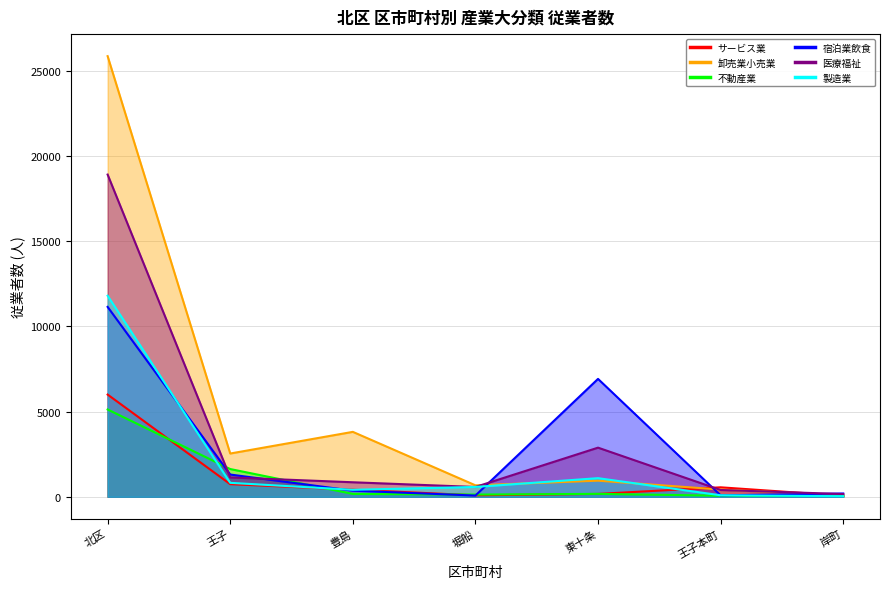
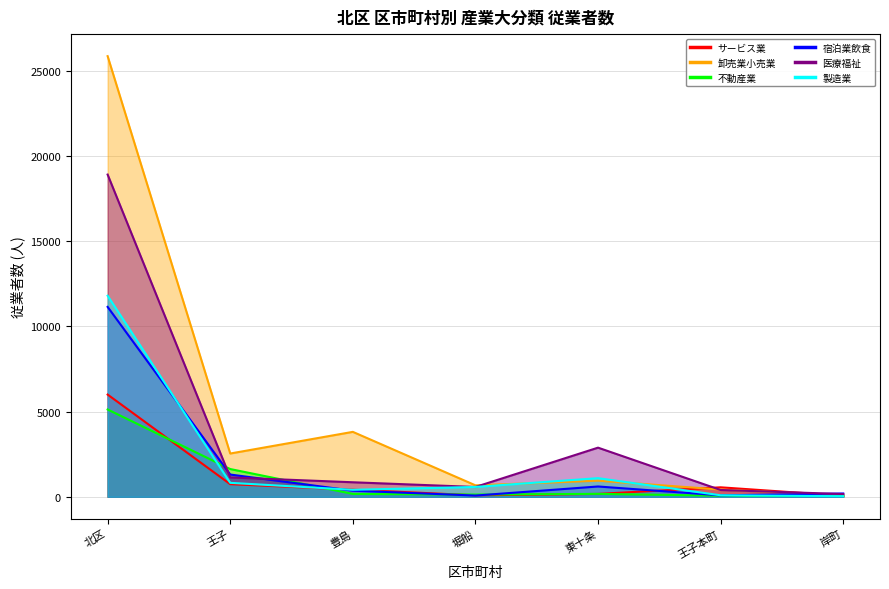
  {
    "サービス業": {
      "北区": 6000
    },
    "卸売業小売業": {
      "北区": 25900,
      "王子": 2500,
      "豊島": 3800
    },
    "不動産業": {
      "北区": 5100,
      "王子": 1600,
      "豊島": 200
    },
    "宿泊業飲食": {
      "北区": 11100,
      "王子": 1300,
-     "東十条": 6900
+     "東十条": 600
    },
    "医療福祉": {
      "北区": 18900,
      "王子": 1100,
      "豊島": 900,
      "東十条": 2900
    },
    "製造業": {
      "北区": 11800
    }
  }
